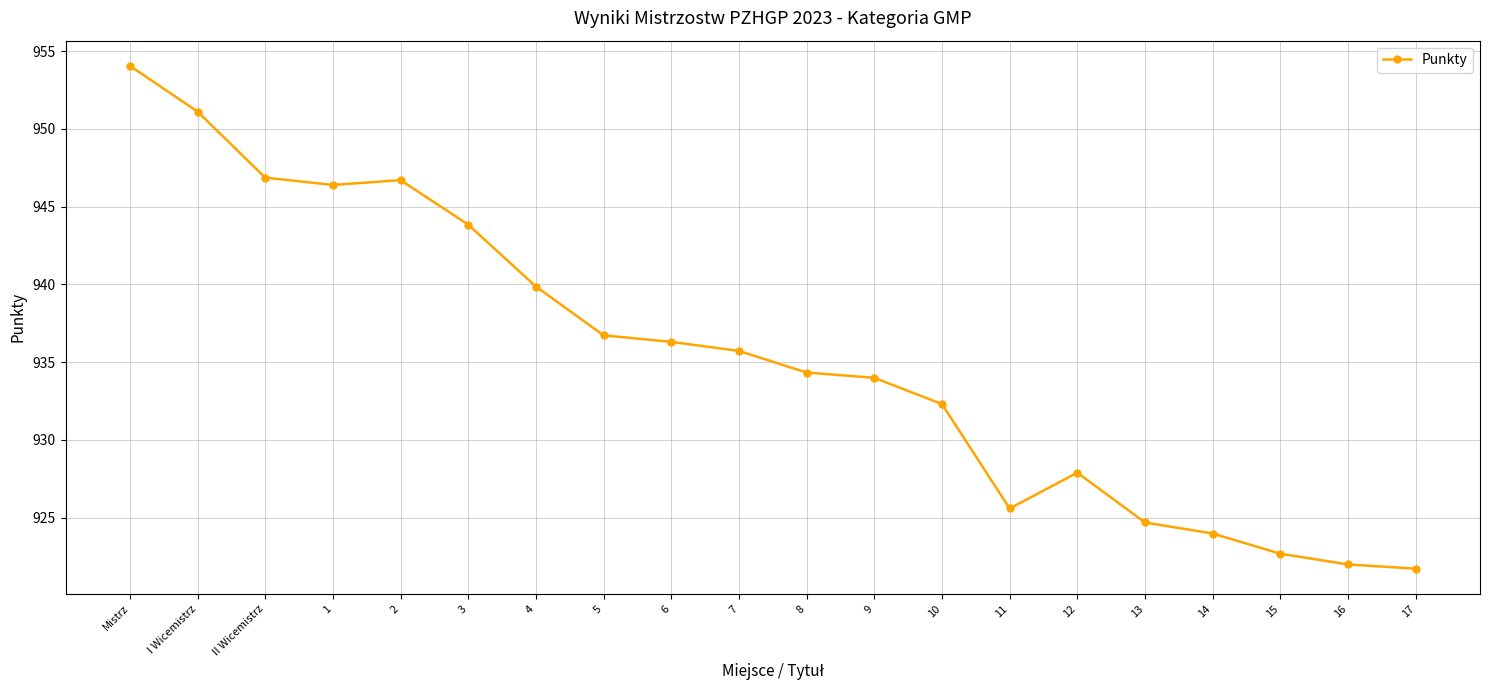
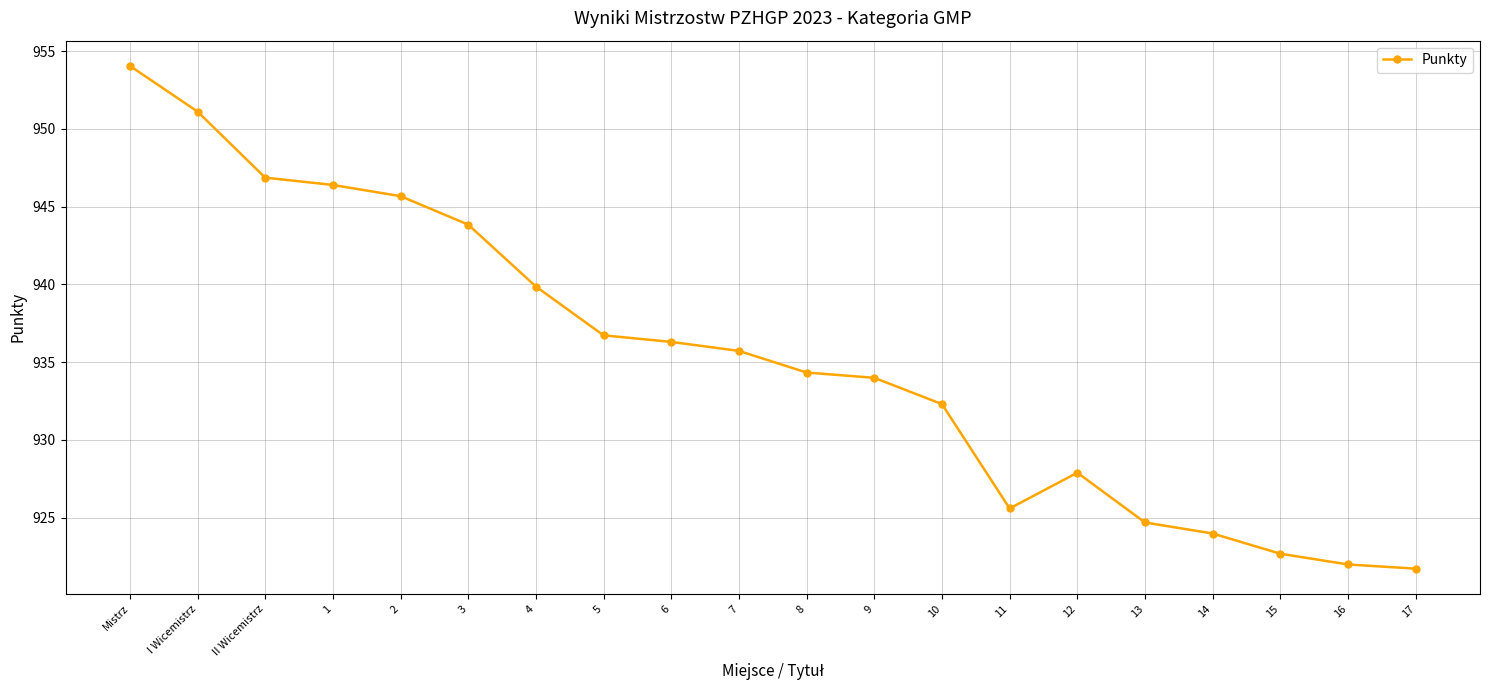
  {
    "Mistrz": 954.1,
    "I Wicemistrz": 951.1,
    "II Wicemistrz": 946.9,
    "1": 946.4,
-   "2": 946.7,
+   "2": 945.7,
    "3": 943.8,
    "4": 939.9,
    "5": 936.7,
    "6": 936.3,
    "7": 935.7,
    "8": 934.3,
    "9": 934.0,
    "10": 932.3,
    "11": 925.6,
    "12": 927.9,
    "13": 924.7,
    "14": 924.0,
    "15": 922.7,
    "16": 922.0,
    "17": 921.7
  }
